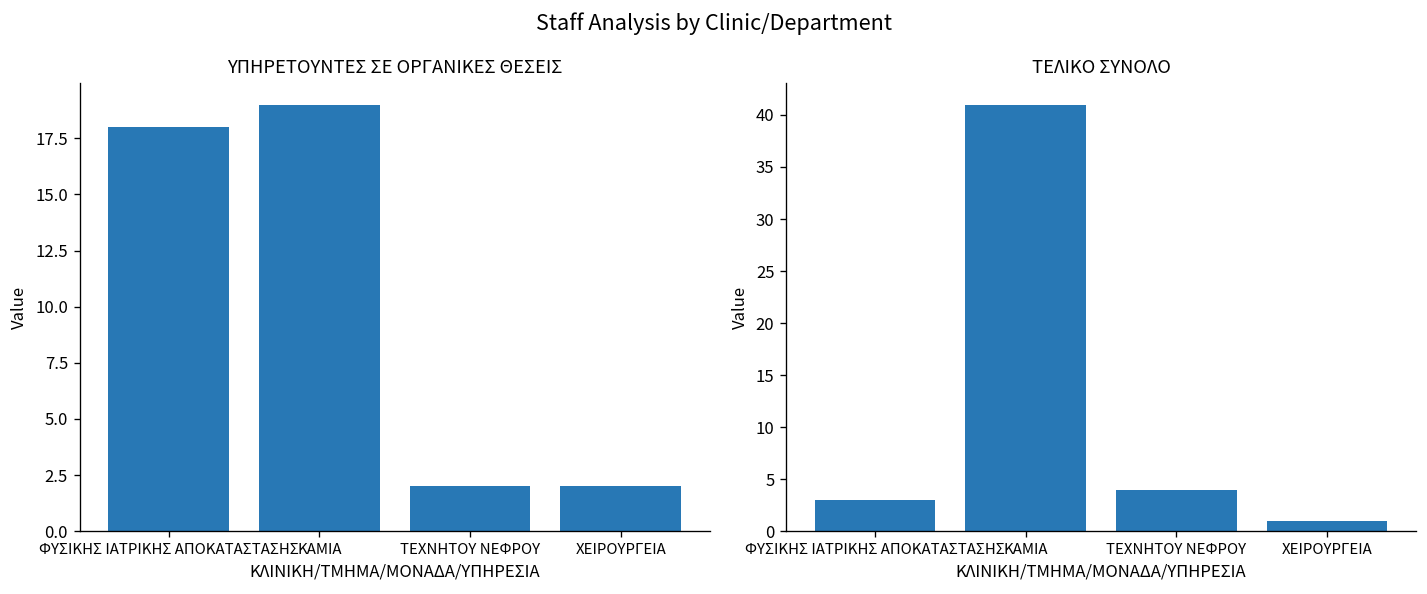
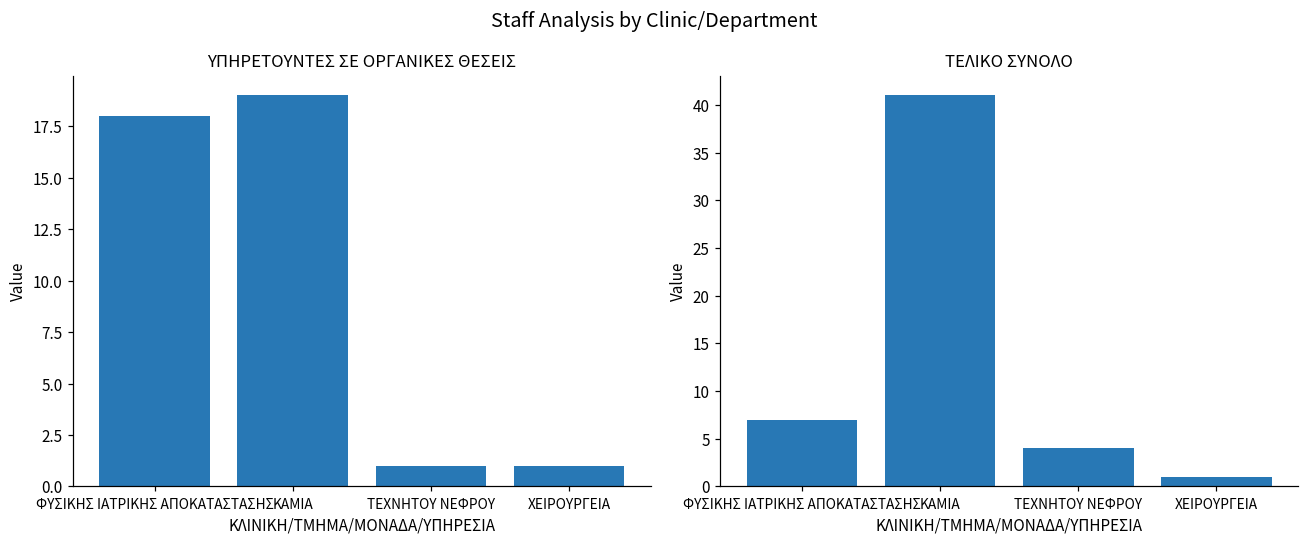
  {
    "ΥΠΗΡΕΤΟΥΝΤΕΣ ΣΕ ΟΡΓΑΝΙΚΕΣ ΘΕΣΕΙΣ": {
      "ΦΥΣΙΚΗΣ ΙΑΤΡΙΚΗΣ ΑΠΟΚΑΤΑΣΤΑΣΗΣ": 18,
      "ΚΑΜΙΑ": 19,
-     "ΤΕΧΝΗΤΟΥ ΝΕΦΡΟΥ": 2,
-     "ΧΕΙΡΟΥΡΓΕΙΑ": 2
+     "ΤΕΧΝΗΤΟΥ ΝΕΦΡΟΥ": 1,
+     "ΧΕΙΡΟΥΡΓΕΙΑ": 1
    },
    "ΤΕΛΙΚΟ ΣΥΝΟΛΟ": {
-     "ΦΥΣΙΚΗΣ ΙΑΤΡΙΚΗΣ ΑΠΟΚΑΤΑΣΤΑΣΗΣ": 3,
+     "ΦΥΣΙΚΗΣ ΙΑΤΡΙΚΗΣ ΑΠΟΚΑΤΑΣΤΑΣΗΣ": 7,
      "ΚΑΜΙΑ": 41,
      "ΤΕΧΝΗΤΟΥ ΝΕΦΡΟΥ": 4,
      "ΧΕΙΡΟΥΡΓΕΙΑ": 1
    }
  }
